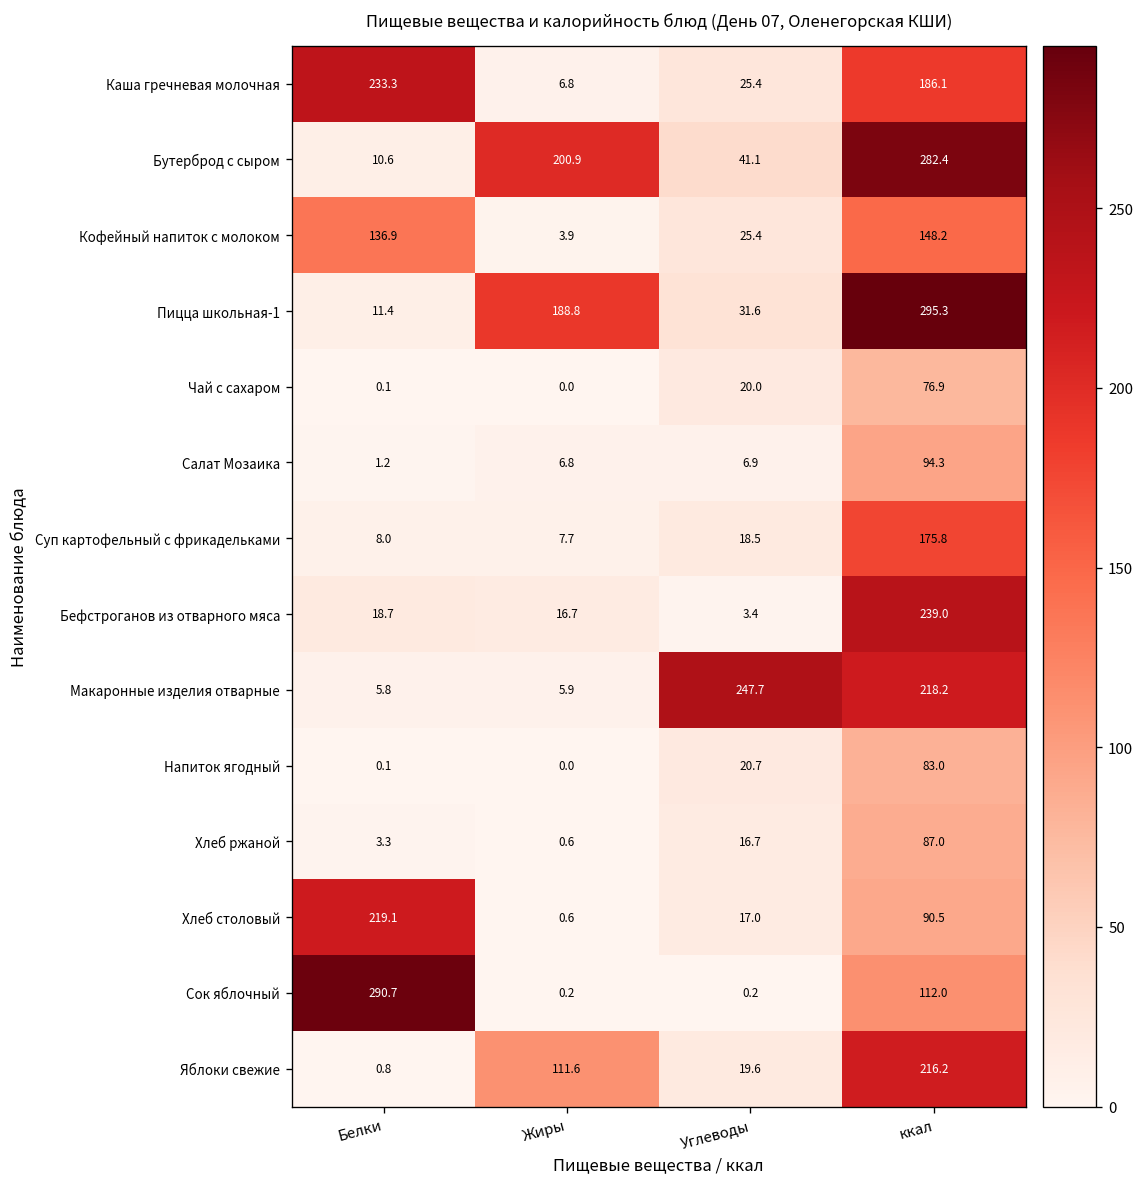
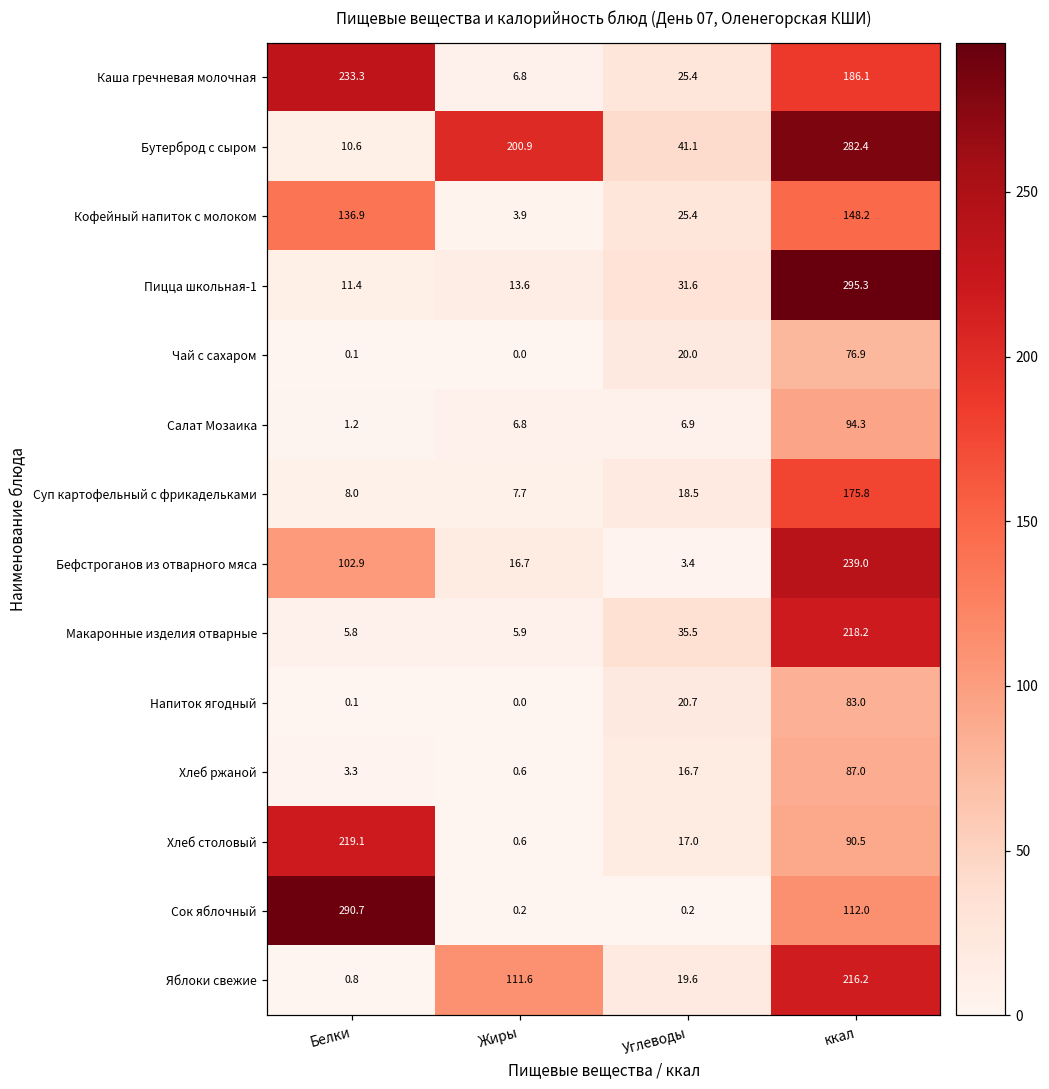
  {
    "Каша гречневая молочная": {
      "Белки": 233.3,
      "Жиры": 6.8,
      "Углеводы": 25.4,
      "ккал": 186.1
    },
    "Бутерброд с сыром": {
      "Белки": 10.6,
      "Жиры": 200.9,
      "Углеводы": 41.1,
      "ккал": 282.4
    },
    "Кофейный напиток с молоком": {
      "Белки": 136.9,
      "Жиры": 3.9,
      "Углеводы": 25.4,
      "ккал": 148.2
    },
    "Пицца школьная-1": {
      "Белки": 11.4,
-     "Жиры": 188.8,
+     "Жиры": 13.6,
      "Углеводы": 31.6,
      "ккал": 295.3
    },
    "Чай с сахаром": {
      "Белки": 0.1,
      "Жиры": 0.0,
      "Углеводы": 20.0,
      "ккал": 76.9
    },
    "Салат Мозаика": {
      "Белки": 1.2,
      "Жиры": 6.8,
      "Углеводы": 6.9,
      "ккал": 94.3
    },
    "Суп картофельный с фрикадельками": {
      "Белки": 8.0,
      "Жиры": 7.7,
      "Углеводы": 18.5,
      "ккал": 175.8
    },
    "Бефстроганов из отварного мяса": {
-     "Белки": 18.7,
+     "Белки": 102.9,
      "Жиры": 16.7,
      "Углеводы": 3.4,
      "ккал": 239.0
    },
    "Макаронные изделия отварные": {
      "Белки": 5.8,
      "Жиры": 5.9,
-     "Углеводы": 247.7,
+     "Углеводы": 35.5,
      "ккал": 218.2
    },
    "Напиток ягодный": {
      "Белки": 0.1,
      "Жиры": 0.0,
      "Углеводы": 20.7,
      "ккал": 83.0
    },
    "Хлеб ржаной": {
      "Белки": 3.3,
      "Жиры": 0.6,
      "Углеводы": 16.7,
      "ккал": 87.0
    },
    "Хлеб столовый": {
      "Белки": 219.1,
      "Жиры": 0.6,
      "Углеводы": 17.0,
      "ккал": 90.5
    },
    "Сок яблочный": {
      "Белки": 290.7,
      "Жиры": 0.2,
      "Углеводы": 0.2,
      "ккал": 112.0
    },
    "Яблоки свежие": {
      "Белки": 0.8,
      "Жиры": 111.6,
      "Углеводы": 19.6,
      "ккал": 216.2
    }
  }
